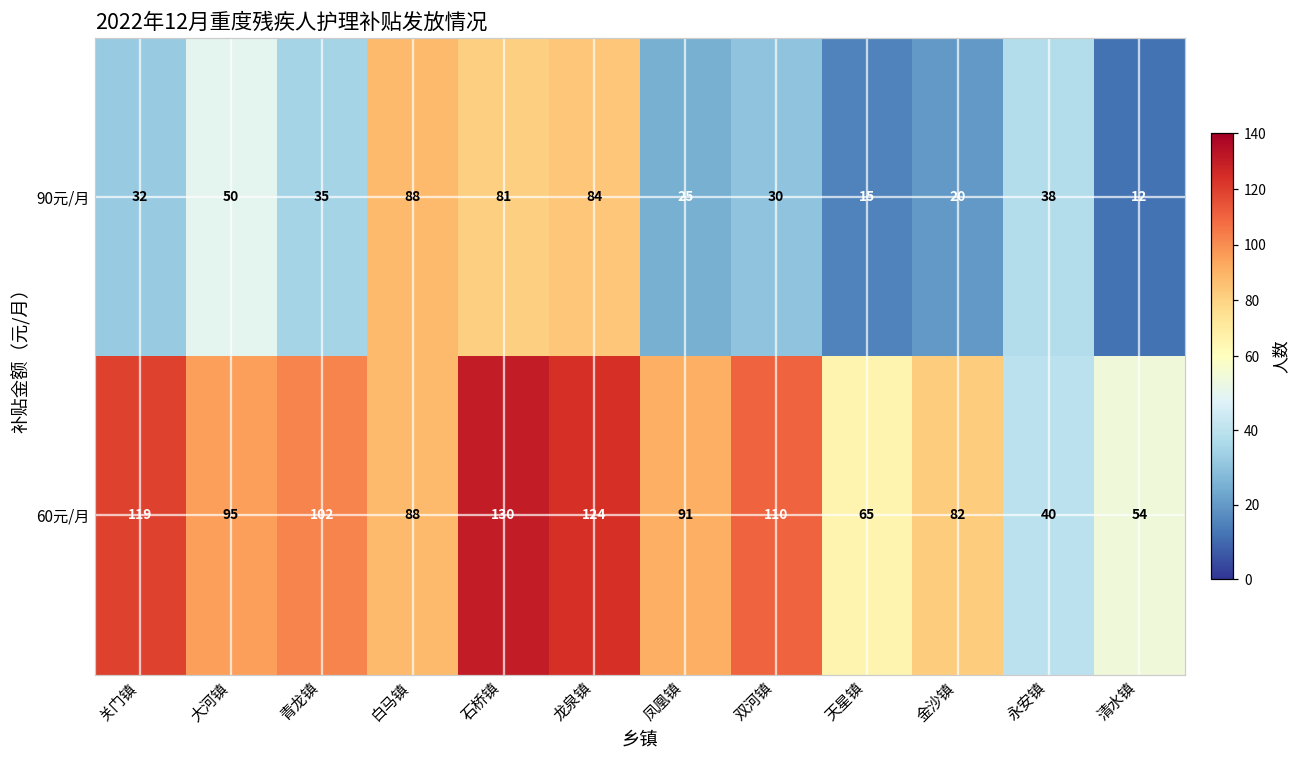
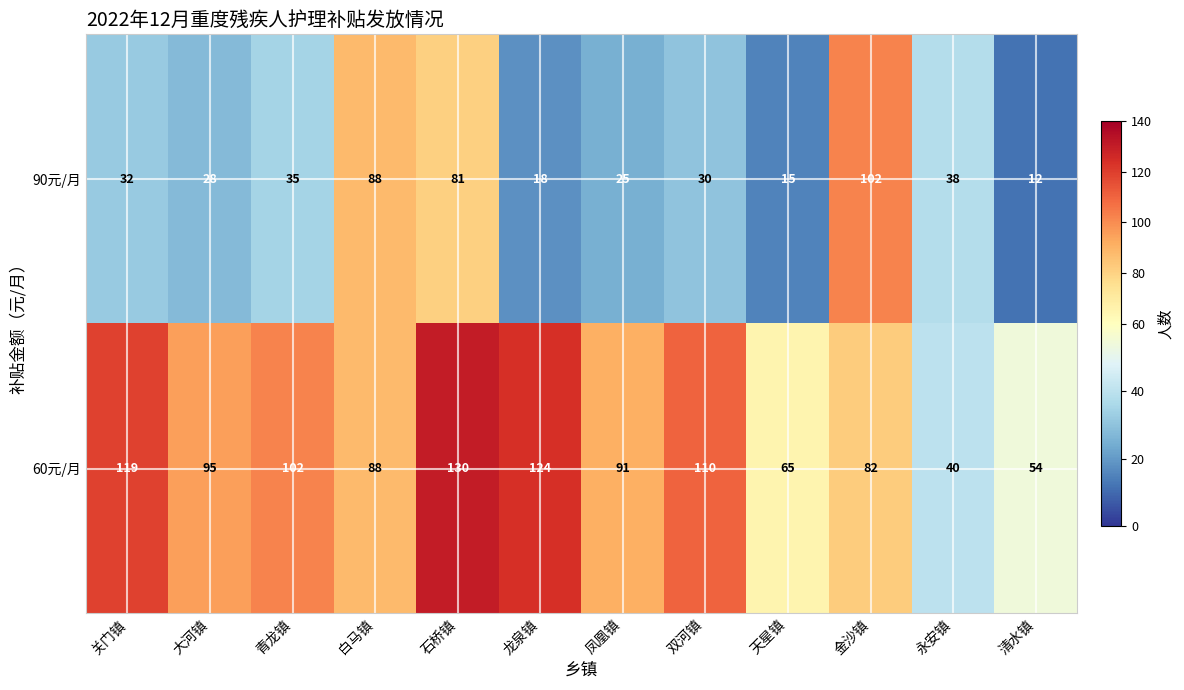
  {
    "90元/月": {
      "关门镇": 32,
-     "大河镇": 50,
+     "大河镇": 28,
      "青龙镇": 35,
      "白马镇": 88,
      "石桥镇": 81,
-     "龙泉镇": 84,
+     "龙泉镇": 18,
      "凤凰镇": 25,
      "双河镇": 30,
      "天星镇": 15,
-     "金沙镇": 20,
+     "金沙镇": 102,
      "永安镇": 38,
      "清水镇": 12
    },
    "60元/月": {
      "关门镇": 119,
      "大河镇": 95,
      "青龙镇": 102,
      "白马镇": 88,
      "石桥镇": 130,
      "龙泉镇": 124,
      "凤凰镇": 91,
      "双河镇": 110,
      "天星镇": 65,
      "金沙镇": 82,
      "永安镇": 40,
      "清水镇": 54
    }
  }
